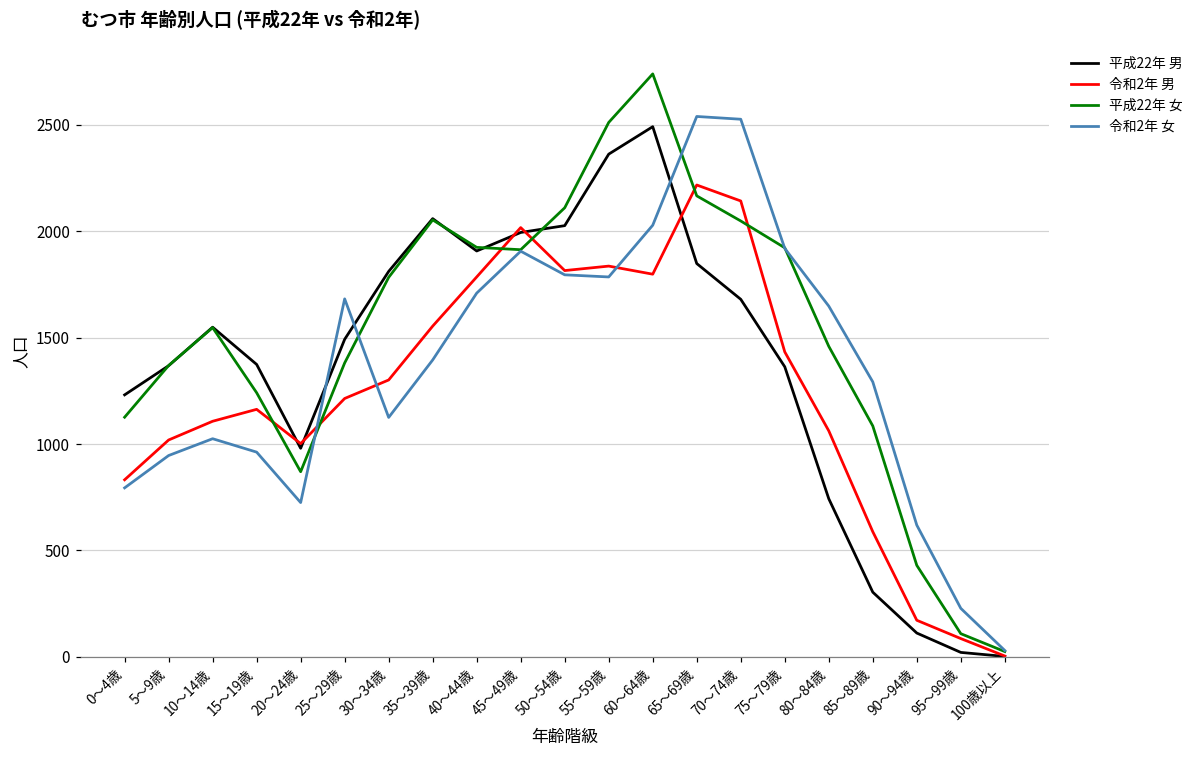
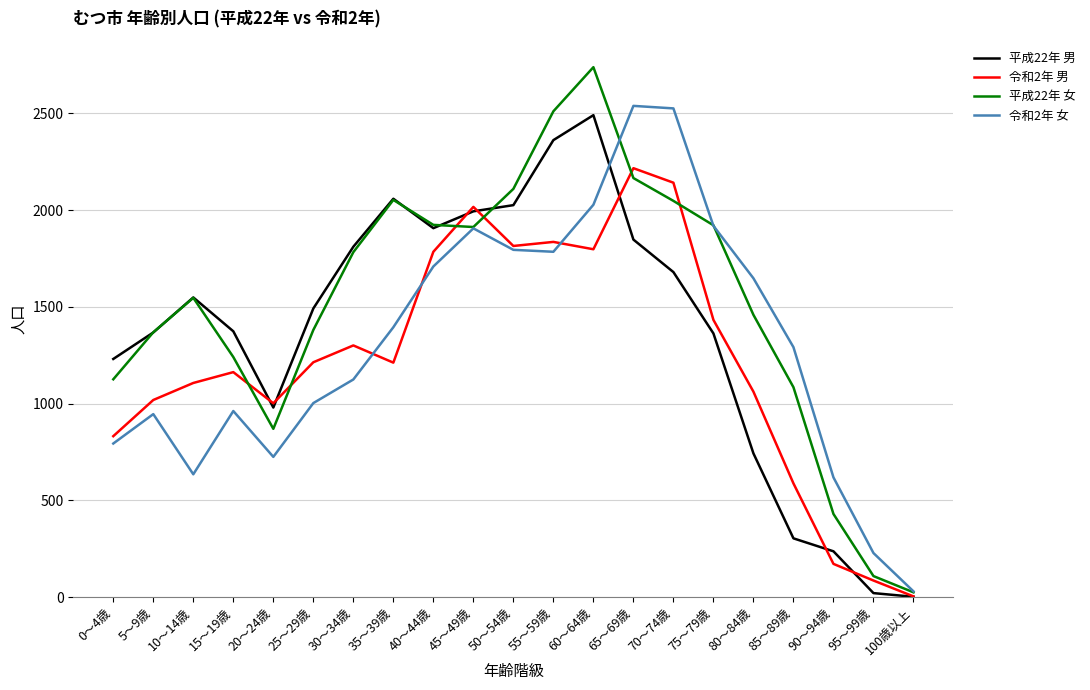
  {
    "平成22年 男": {
      "0～4歳": 1230,
      "15～19歳": 1370,
      "20～24歳": 980,
      "25～29歳": 1490,
      "30～34歳": 1810,
      "40～44歳": 1910,
      "45～49歳": 1990,
      "50～54歳": 2030,
      "55～59歳": 2360,
      "60～64歳": 2490,
      "65～69歳": 1850,
      "70～74歳": 1680,
      "75～79歳": 1360,
      "80～84歳": 740,
      "85～89歳": 300,
-     "90～94歳": 110,
+     "90～94歳": 240,
      "95～99歳": 20
    },
    "令和2年 男": {
      "0～4歳": 830,
      "5～9歳": 1020,
      "10～14歳": 1110,
      "15～19歳": 1160,
      "20～24歳": 1000,
      "25～29歳": 1210,
      "30～34歳": 1300,
-     "35～39歳": 1550,
+     "35～39歳": 1210,
      "40～44歳": 1790,
      "45～49歳": 2020,
      "50～54歳": 1820,
      "55～59歳": 1840,
      "60～64歳": 1800,
      "65～69歳": 2220,
      "70～74歳": 2140,
      "75～79歳": 1430,
      "80～84歳": 1060,
      "85～89歳": 590,
      "90～94歳": 170,
      "95～99歳": 90
    },
    "平成22年 女": {
      "0～4歳": 1130,
      "15～19歳": 1240,
      "20～24歳": 870,
      "25～29歳": 1380,
      "30～34歳": 1780,
      "40～44歳": 1920,
      "50～54歳": 2110,
      "55～59歳": 2510,
      "60～64歳": 2740,
      "65～69歳": 2170,
      "70～74歳": 2050,
      "80～84歳": 1460,
      "85～89歳": 1090,
      "90～94歳": 430,
      "95～99歳": 110
    },
    "令和2年 女": {
      "0～4歳": 790,
      "5～9歳": 950,
-     "10～14歳": 1030,
+     "10～14歳": 640,
      "15～19歳": 960,
      "20～24歳": 730,
-     "25～29歳": 1680,
+     "25～29歳": 1000,
      "30～34歳": 1130,
      "35～39歳": 1400,
      "40～44歳": 1710,
      "50～54歳": 1800,
      "55～59歳": 1790,
      "60～64歳": 2030,
      "65～69歳": 2540,
      "70～74歳": 2530,
      "80～84歳": 1650,
      "85～89歳": 1290,
      "90～94歳": 620,
      "95～99歳": 230
    }
  }
